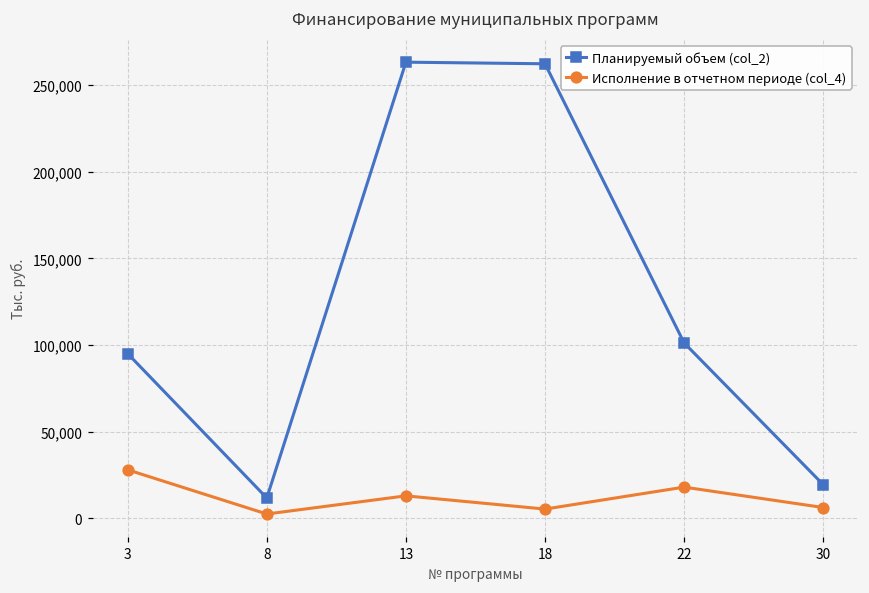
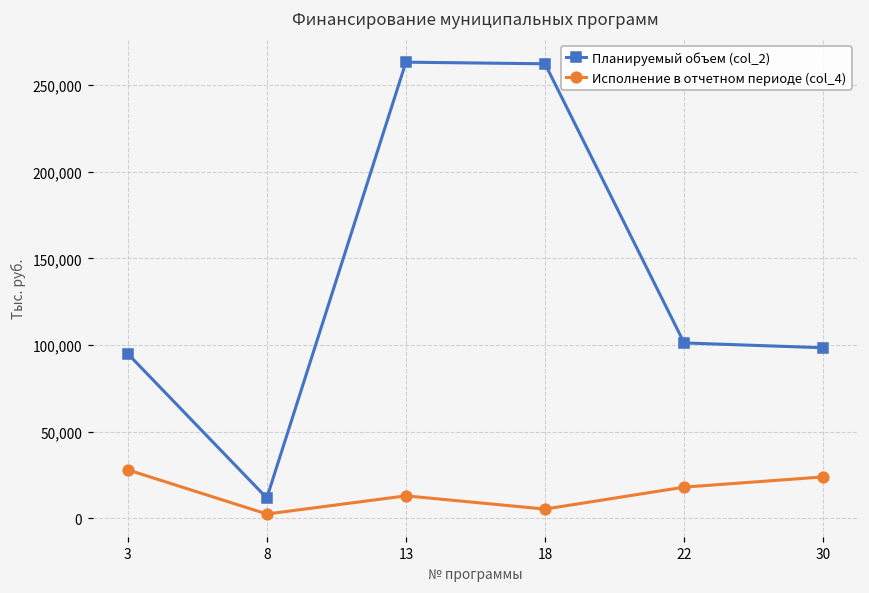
  {
    "Планируемый объем (col_2)": {
      "3": "95,000",
      "8": "12,000",
      "13": "263,000",
      "18": "262,000",
      "22": "101,000",
-     "30": "20,000"
+     "30": "98,000"
    },
    "Исполнение в отчетном периоде (col_4)": {
      "3": "28,000",
      "8": "3,000",
      "13": "13,000",
      "18": "5,000",
      "22": "18,000",
-     "30": "6,000"
+     "30": "24,000"
    }
  }
